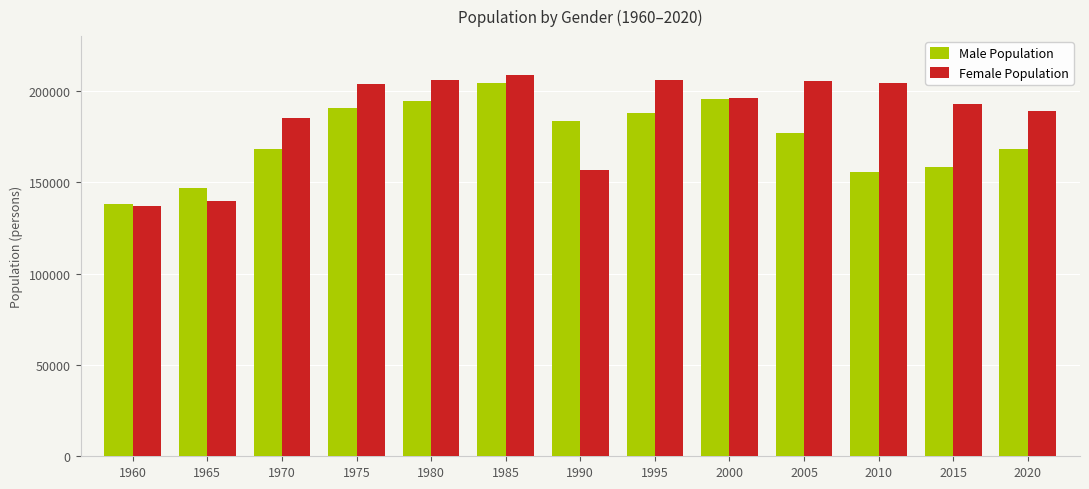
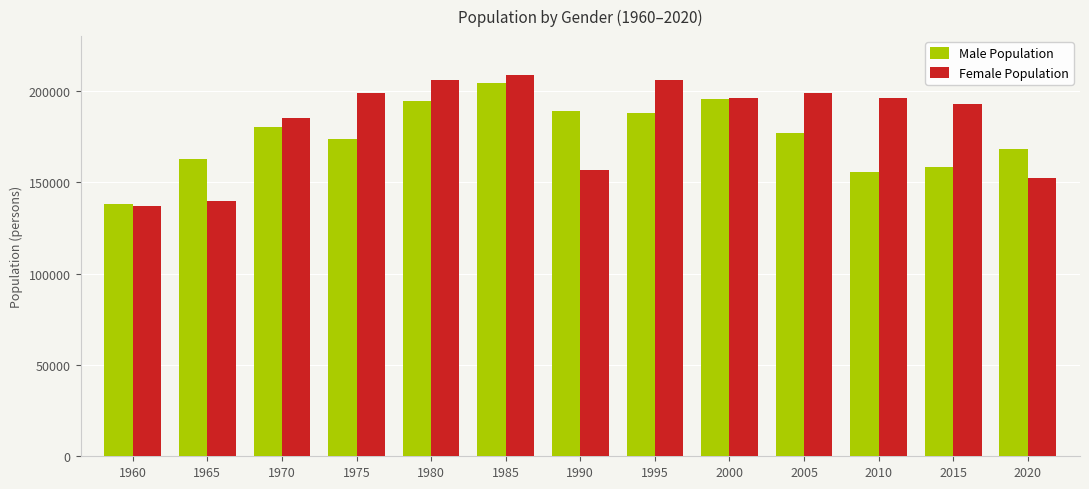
  {
    "Male Population": {
      "1960": 138000,
-     "1965": 147000,
-     "1970": 168000,
-     "1975": 191000,
+     "1965": 163000,
+     "1970": 180000,
+     "1975": 174000,
      "1980": 195000,
      "1985": 204000,
-     "1990": 183000,
+     "1990": 189000,
      "1995": 188000,
      "2000": 196000,
      "2005": 177000,
      "2010": 156000,
      "2015": 158000,
      "2020": 168000
    },
    "Female Population": {
      "1960": 137000,
      "1965": 140000,
      "1970": 185000,
-     "1975": 204000,
+     "1975": 199000,
      "1980": 206000,
      "1985": 208000,
      "1990": 157000,
      "1995": 206000,
      "2000": 196000,
-     "2005": 205000,
-     "2010": 205000,
+     "2005": 199000,
+     "2010": 196000,
      "2015": 193000,
-     "2020": 189000
+     "2020": 152000
    }
  }
